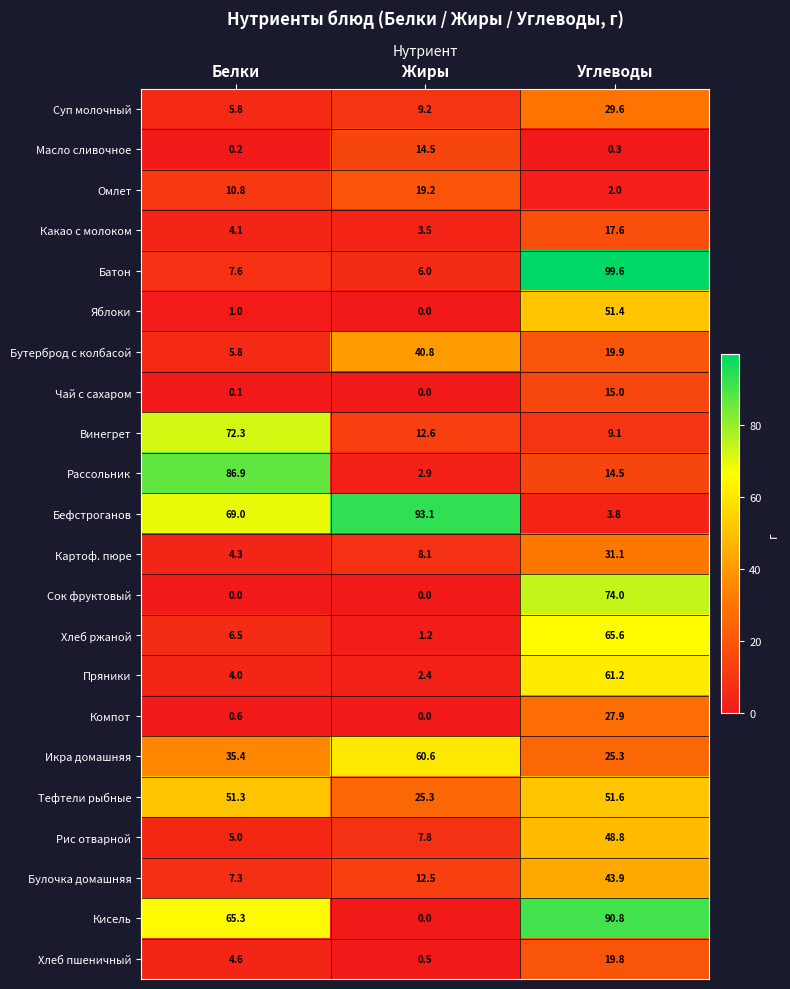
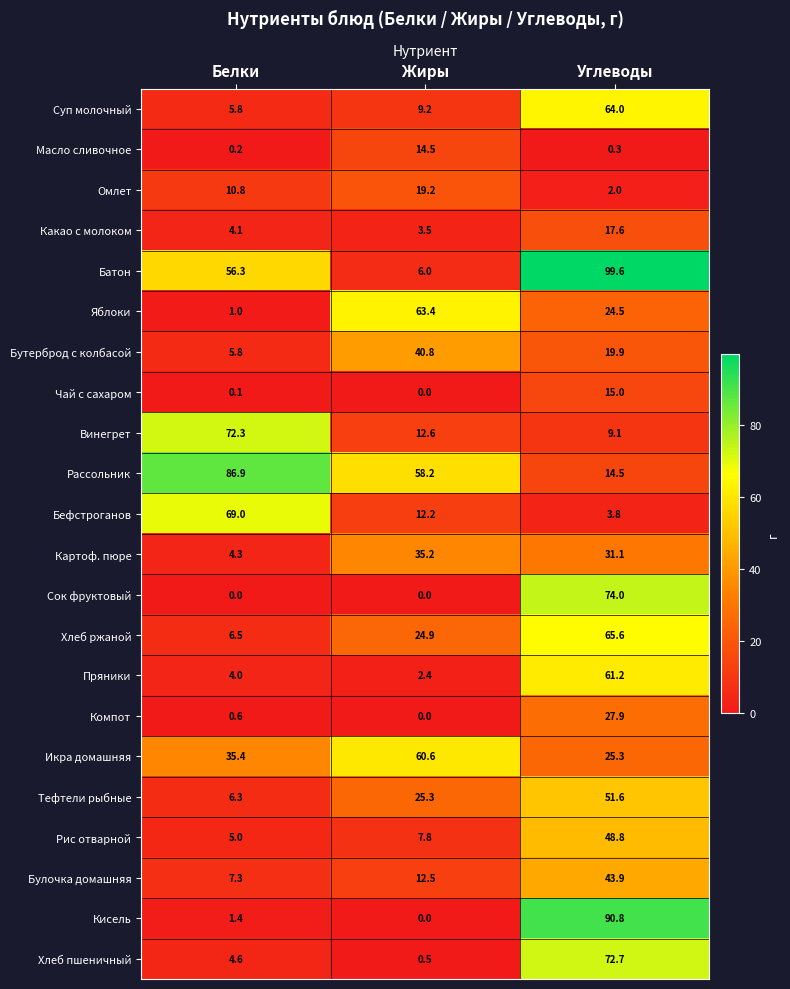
  {
    "Суп молочный": {
      "Белки": 5.8,
      "Жиры": 9.2,
-     "Углеводы": 29.6
+     "Углеводы": 64.0
    },
    "Масло сливочное": {
      "Белки": 0.2,
      "Жиры": 14.5,
      "Углеводы": 0.3
    },
    "Омлет": {
      "Белки": 10.8,
      "Жиры": 19.2,
      "Углеводы": 2.0
    },
    "Какао с молоком": {
      "Белки": 4.1,
      "Жиры": 3.5,
      "Углеводы": 17.6
    },
    "Батон": {
-     "Белки": 7.6,
+     "Белки": 56.3,
      "Жиры": 6.0,
      "Углеводы": 99.6
    },
    "Яблоки": {
      "Белки": 1.0,
-     "Жиры": 0.0,
-     "Углеводы": 51.4
+     "Жиры": 63.4,
+     "Углеводы": 24.5
    },
    "Бутерброд с колбасой": {
      "Белки": 5.8,
      "Жиры": 40.8,
      "Углеводы": 19.9
    },
    "Чай с сахаром": {
      "Белки": 0.1,
      "Жиры": 0.0,
      "Углеводы": 15.0
    },
    "Винегрет": {
      "Белки": 72.3,
      "Жиры": 12.6,
      "Углеводы": 9.1
    },
    "Рассольник": {
      "Белки": 86.9,
-     "Жиры": 2.9,
+     "Жиры": 58.2,
      "Углеводы": 14.5
    },
    "Бефстроганов": {
      "Белки": 69.0,
-     "Жиры": 93.1,
+     "Жиры": 12.2,
      "Углеводы": 3.8
    },
    "Картоф. пюре": {
      "Белки": 4.3,
-     "Жиры": 8.1,
+     "Жиры": 35.2,
      "Углеводы": 31.1
    },
    "Сок фруктовый": {
      "Белки": 0.0,
      "Жиры": 0.0,
      "Углеводы": 74.0
    },
    "Хлеб ржаной": {
      "Белки": 6.5,
-     "Жиры": 1.2,
+     "Жиры": 24.9,
      "Углеводы": 65.6
    },
    "Пряники": {
      "Белки": 4.0,
      "Жиры": 2.4,
      "Углеводы": 61.2
    },
    "Компот": {
      "Белки": 0.6,
      "Жиры": 0.0,
      "Углеводы": 27.9
    },
    "Икра домашняя": {
      "Белки": 35.4,
      "Жиры": 60.6,
      "Углеводы": 25.3
    },
    "Тефтели рыбные": {
-     "Белки": 51.3,
+     "Белки": 6.3,
      "Жиры": 25.3,
      "Углеводы": 51.6
    },
    "Рис отварной": {
      "Белки": 5.0,
      "Жиры": 7.8,
      "Углеводы": 48.8
    },
    "Булочка домашняя": {
      "Белки": 7.3,
      "Жиры": 12.5,
      "Углеводы": 43.9
    },
    "Кисель": {
-     "Белки": 65.3,
+     "Белки": 1.4,
      "Жиры": 0.0,
      "Углеводы": 90.8
    },
    "Хлеб пшеничный": {
      "Белки": 4.6,
      "Жиры": 0.5,
-     "Углеводы": 19.8
+     "Углеводы": 72.7
    }
  }
